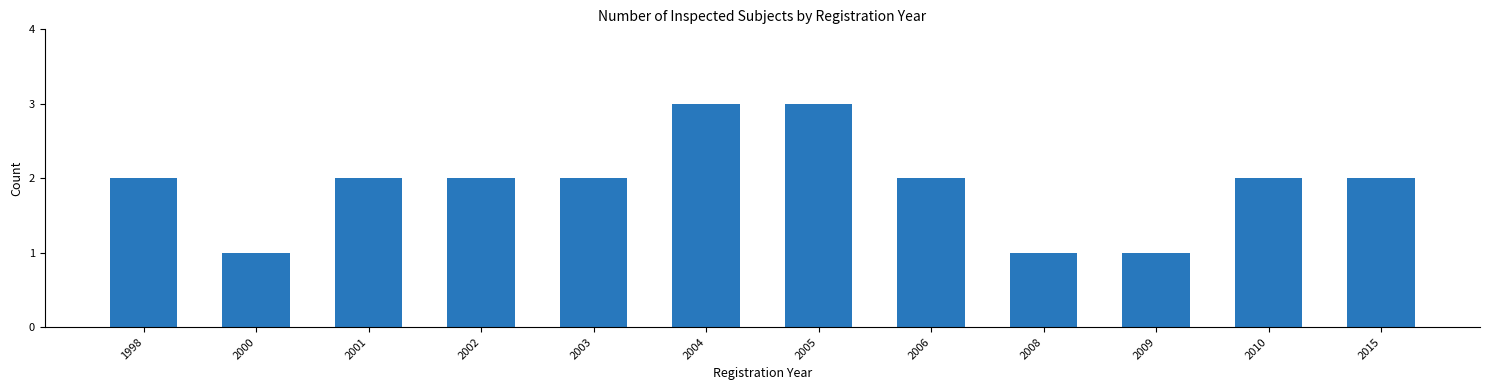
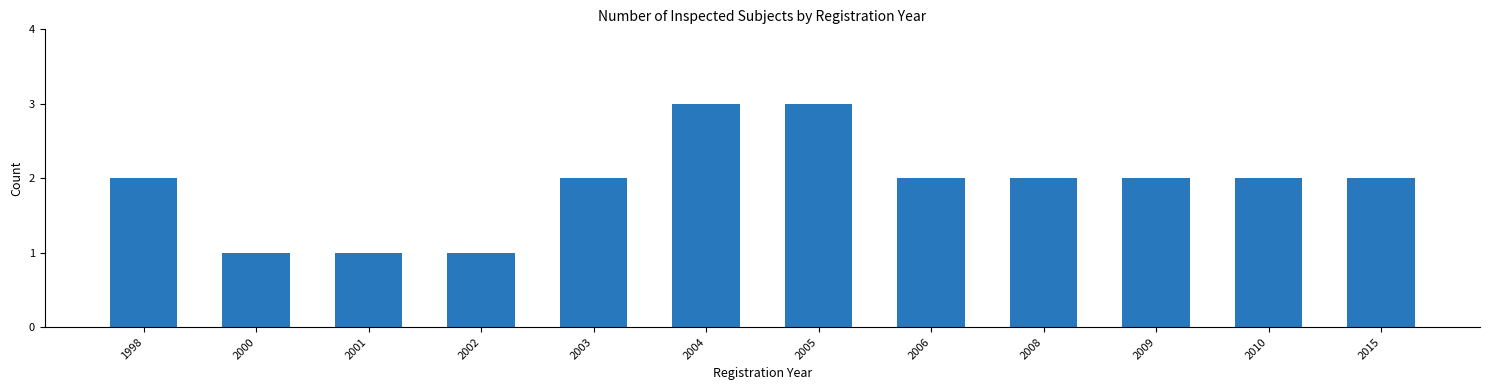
  {
    "1998": 2,
    "2000": 1,
-   "2001": 2,
-   "2002": 2,
+   "2001": 1,
+   "2002": 1,
    "2003": 2,
    "2004": 3,
    "2005": 3,
    "2006": 2,
-   "2008": 1,
-   "2009": 1,
+   "2008": 2,
+   "2009": 2,
    "2010": 2,
    "2015": 2
  }
